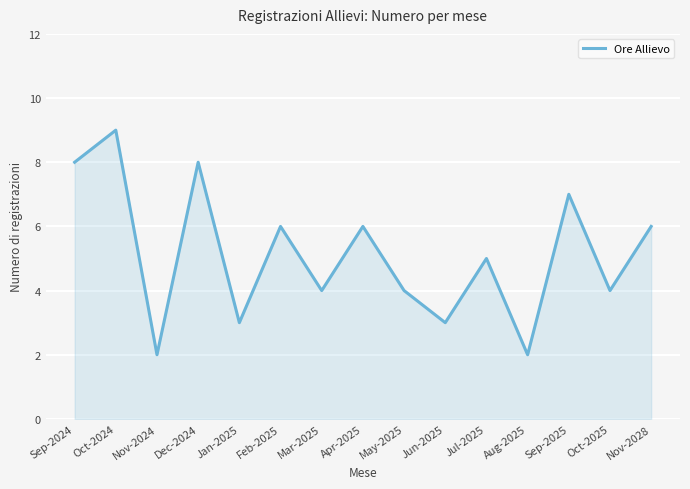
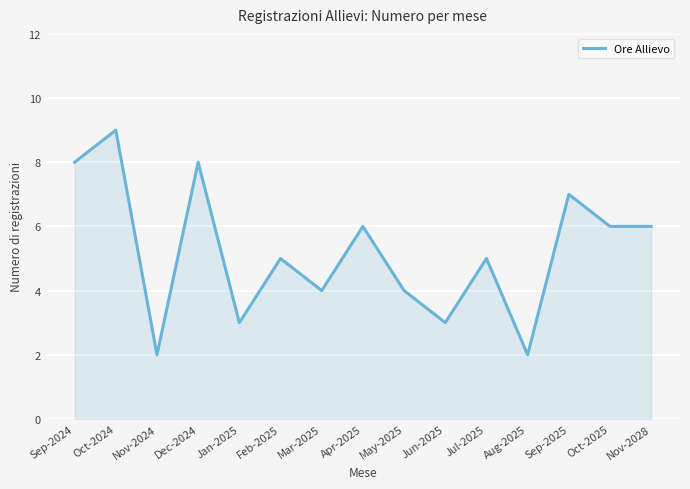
  {
    "Sep-2024": 8,
    "Oct-2024": 9,
    "Nov-2024": 2,
    "Dec-2024": 8,
    "Jan-2025": 3,
-   "Feb-2025": 6,
+   "Feb-2025": 5,
    "Mar-2025": 4,
    "Apr-2025": 6,
    "May-2025": 4,
    "Jun-2025": 3,
    "Jul-2025": 5,
    "Aug-2025": 2,
    "Sep-2025": 7,
-   "Oct-2025": 4,
+   "Oct-2025": 6,
    "Nov-2028": 6
  }
